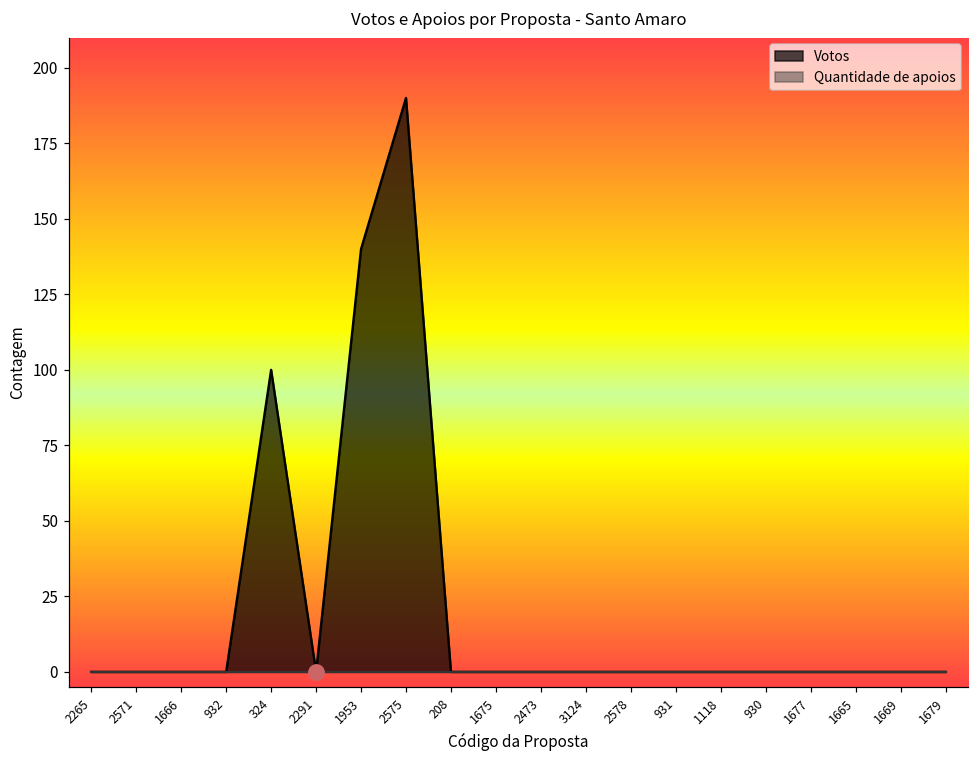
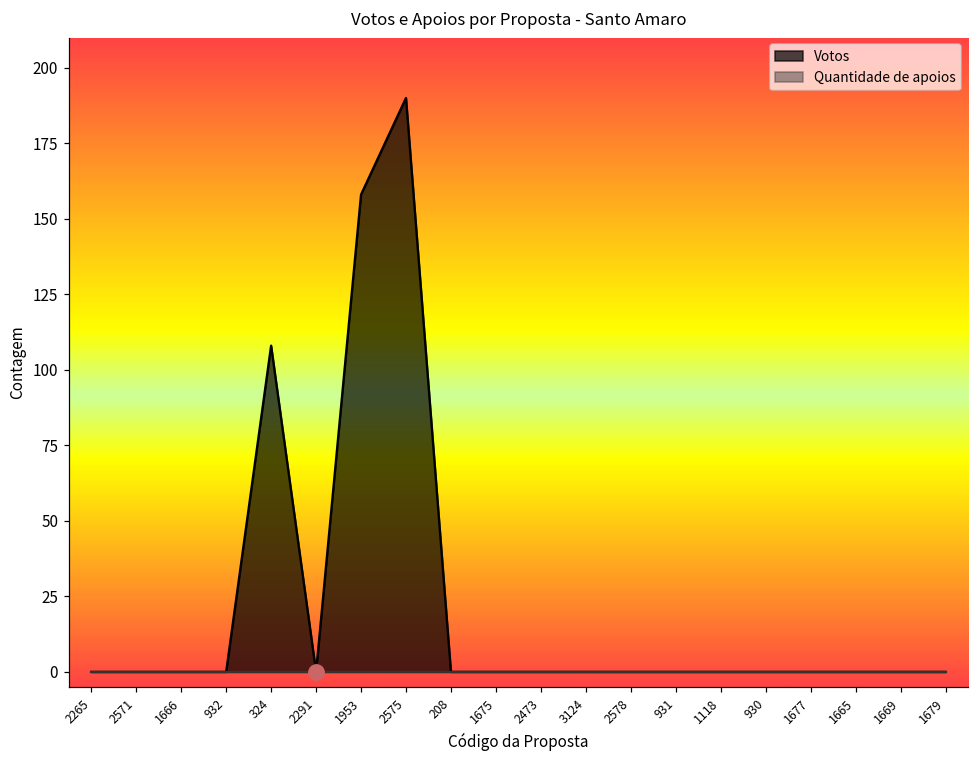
  {
    "Votos": {
-     "324": 100,
-     "1953": 140,
+     "324": 108,
+     "1953": 158,
      "2575": 190
    },
    "Quantidade de apoios": {
      "324": 0,
      "1953": 0,
      "2575": 0
    }
  }
